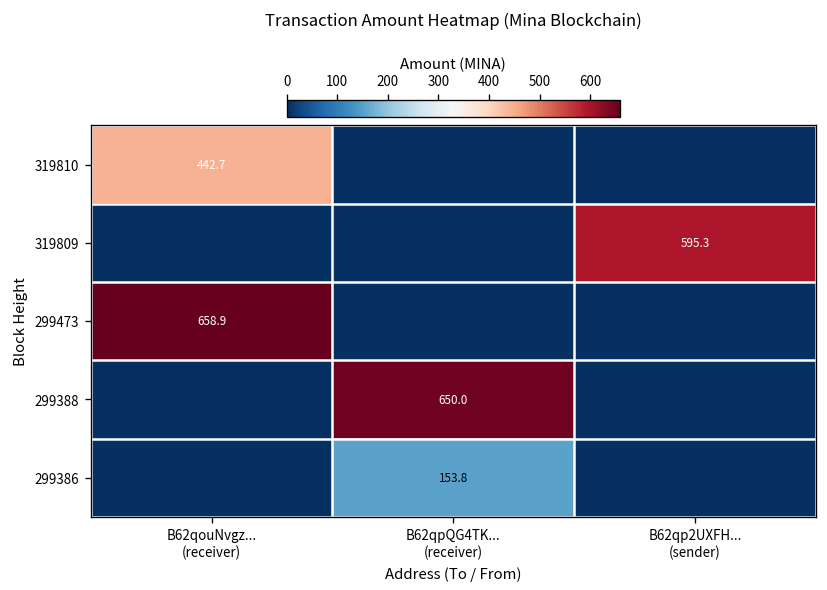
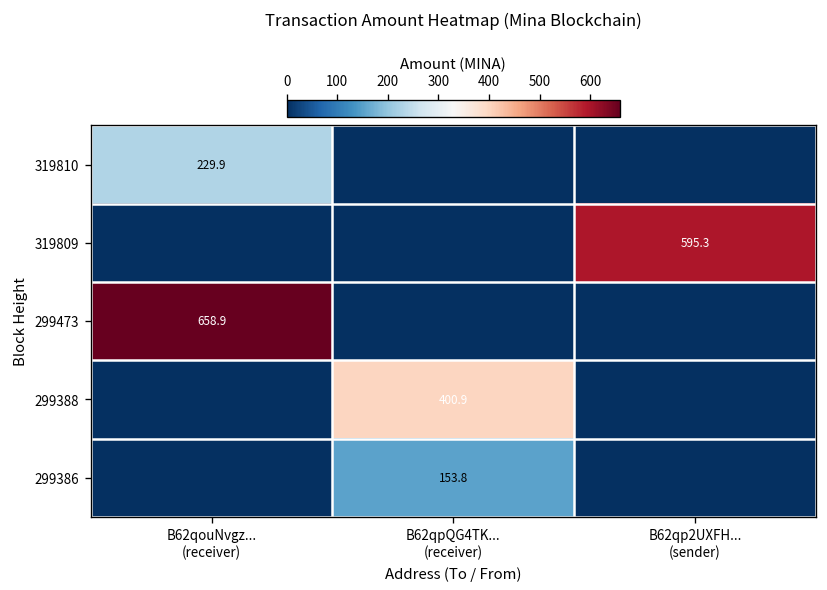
  {
    "319810": {
-     "B62qouNvgz... (receiver)": 442.7
+     "B62qouNvgz... (receiver)": 229.9
    },
    "319809": {
      "B62qp2UXFH... (sender)": 595.3
    },
    "299473": {
      "B62qouNvgz... (receiver)": 658.9
    },
    "299388": {
-     "B62qpQG4TK... (receiver)": 650.0
+     "B62qpQG4TK... (receiver)": 400.9
    },
    "299386": {
      "B62qpQG4TK... (receiver)": 153.8
    }
  }
